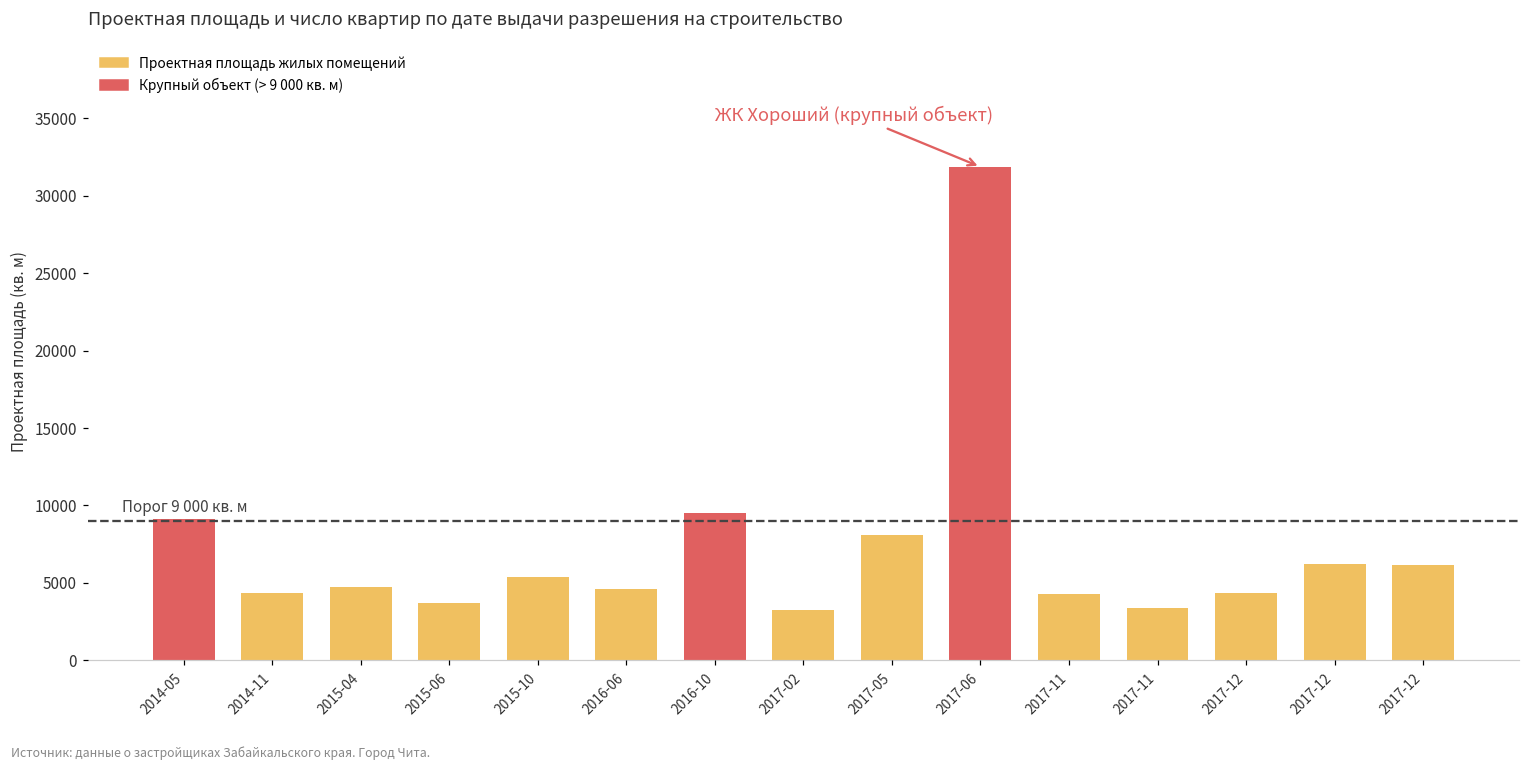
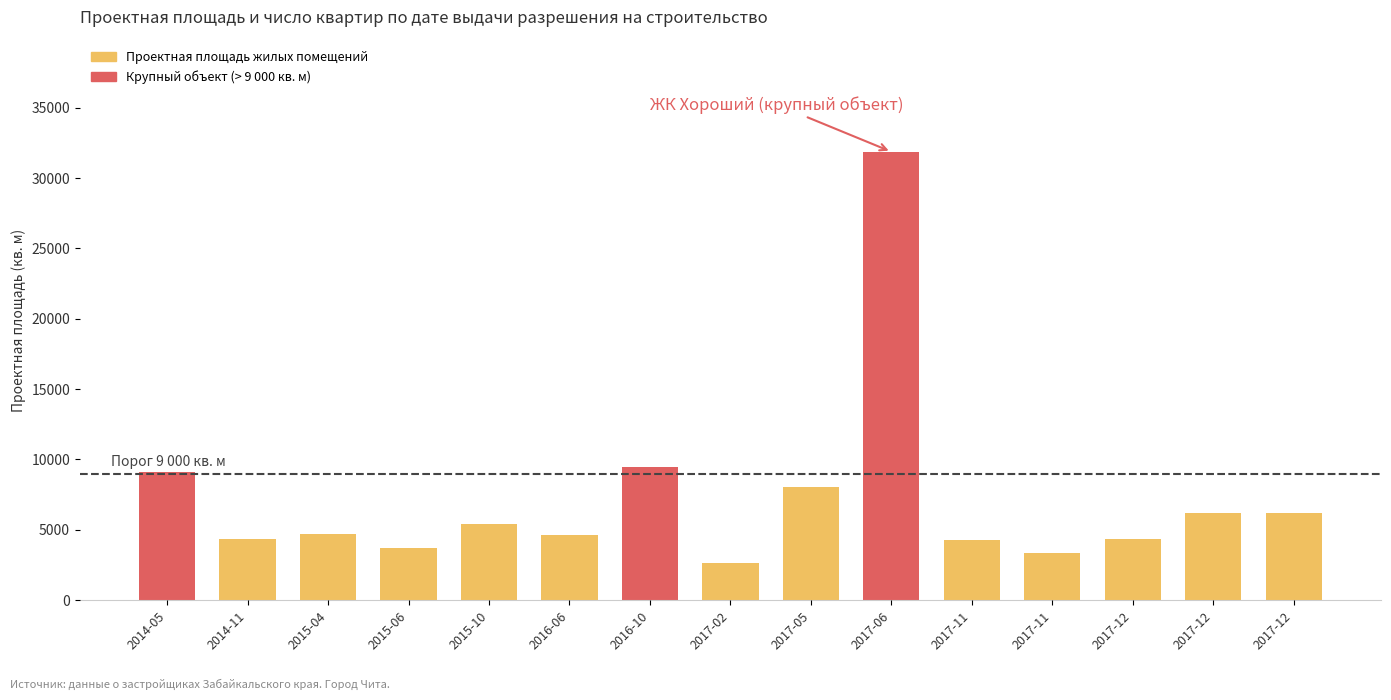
  {
    "Проектная площадь жилых помещений": {
      "2014-11": 4300,
      "2015-04": 4700,
      "2015-06": 3700,
      "2015-10": 5400,
      "2016-06": 4600,
-     "2017-02": 3300,
+     "2017-02": 2600,
      "2017-05": 8100
    }
  }
